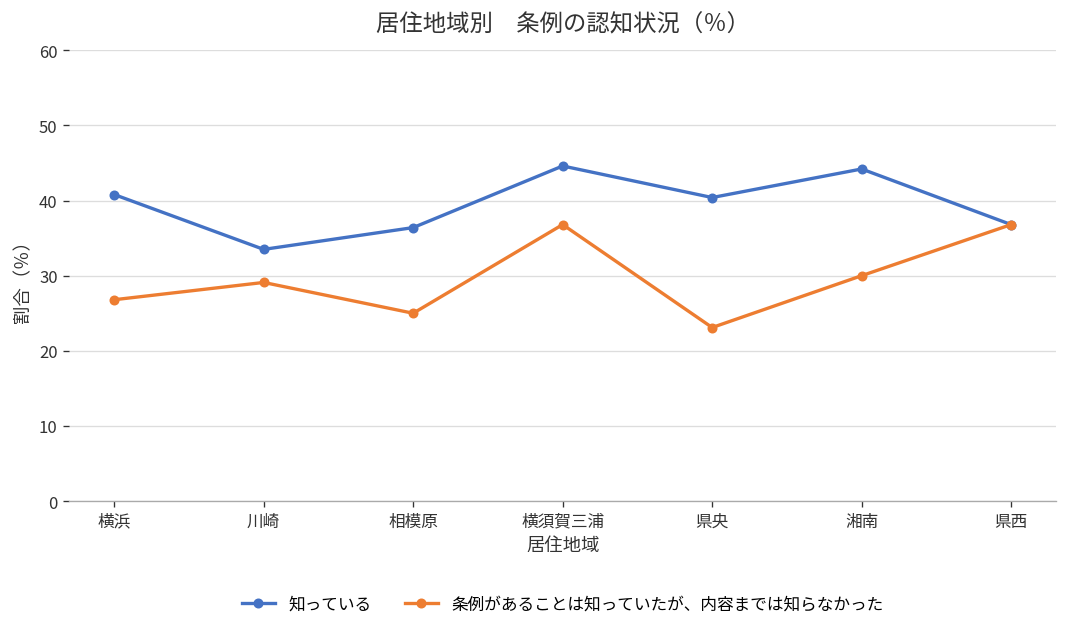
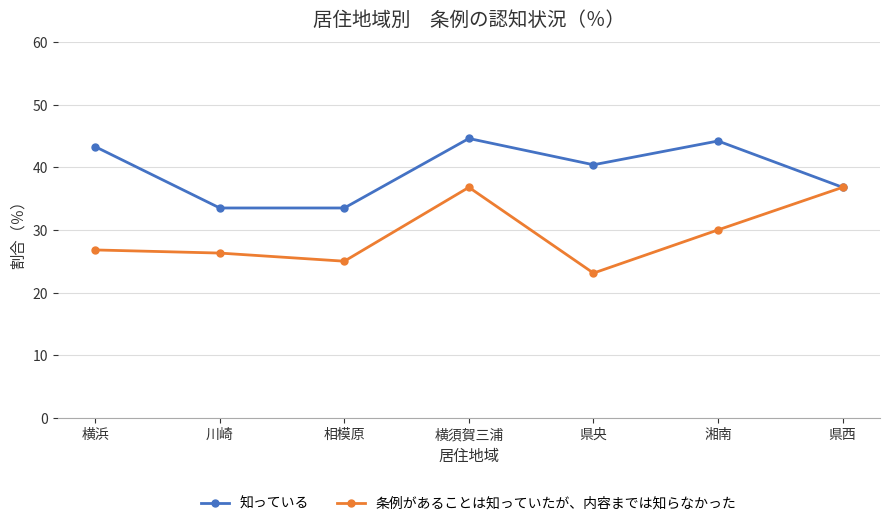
  {
    "知っている": {
-     "横浜": 41,
+     "横浜": 43,
      "川崎": 34,
-     "相模原": 36,
+     "相模原": 34,
      "横須賀三浦": 45,
      "県央": 40,
      "湘南": 44
    },
    "条例があることは知っていたが、内容までは知らなかった": {
      "横浜": 27,
-     "川崎": 29,
+     "川崎": 26,
      "相模原": 25,
      "横須賀三浦": 37,
      "県央": 23,
      "湘南": 30
    }
  }
